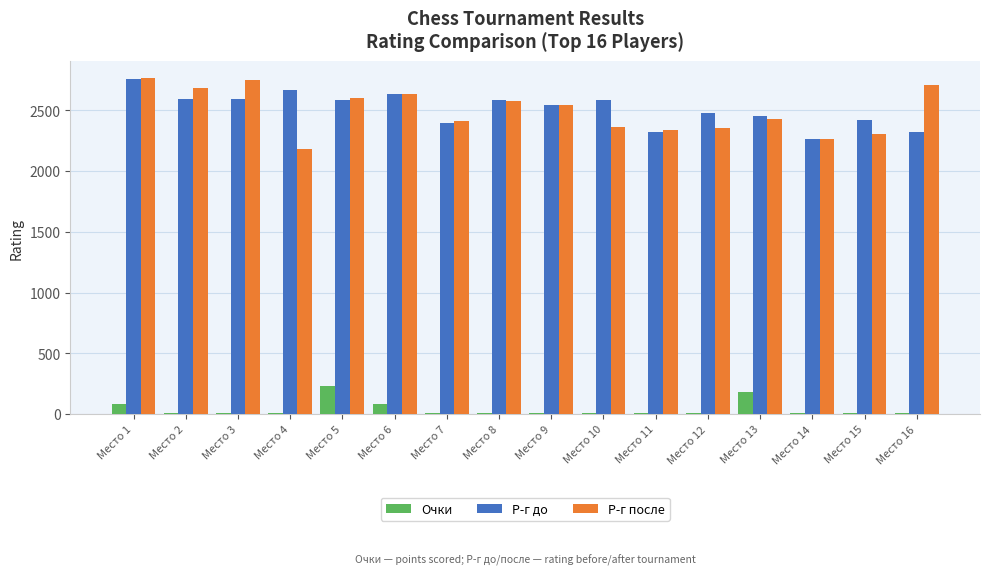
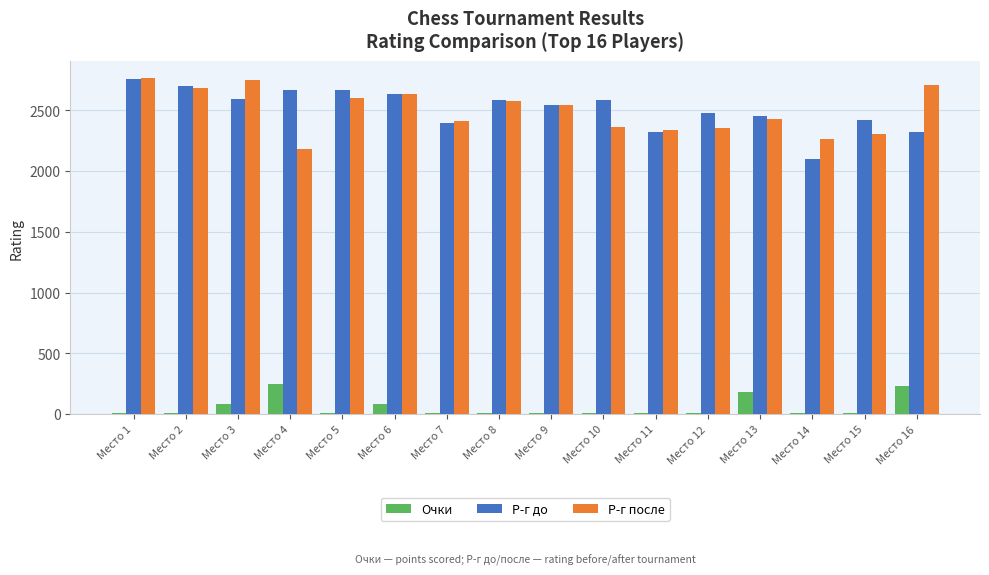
  {
    "Очки": {
-     "Место 1": 80,
-     "Место 3": 10,
-     "Место 4": 10,
-     "Место 5": 240,
+     "Место 1": 10,
+     "Место 3": 90,
+     "Место 4": 250,
+     "Место 5": 10,
      "Место 6": 80,
      "Место 13": 190,
-     "Место 16": 10
+     "Место 16": 230
    },
    "Р-г до": {
      "Место 1": 2760,
-     "Место 2": 2590,
+     "Место 2": 2700,
      "Место 3": 2600,
      "Место 4": 2670,
-     "Место 5": 2590,
+     "Место 5": 2670,
      "Место 6": 2640,
      "Место 7": 2390,
      "Место 8": 2580,
      "Место 9": 2550,
      "Место 10": 2580,
      "Место 11": 2320,
      "Место 12": 2480,
      "Место 13": 2460,
-     "Место 14": 2260,
+     "Место 14": 2100,
      "Место 15": 2420,
      "Место 16": 2320
    },
    "Р-г после": {
      "Место 1": 2770,
      "Место 2": 2680,
      "Место 3": 2750,
      "Место 4": 2180,
      "Место 5": 2600,
      "Место 6": 2630,
      "Место 7": 2410,
      "Место 8": 2580,
      "Место 9": 2540,
      "Место 10": 2370,
      "Место 11": 2340,
      "Место 12": 2350,
      "Место 13": 2430,
      "Место 14": 2270,
      "Место 15": 2300,
      "Место 16": 2710
    }
  }
